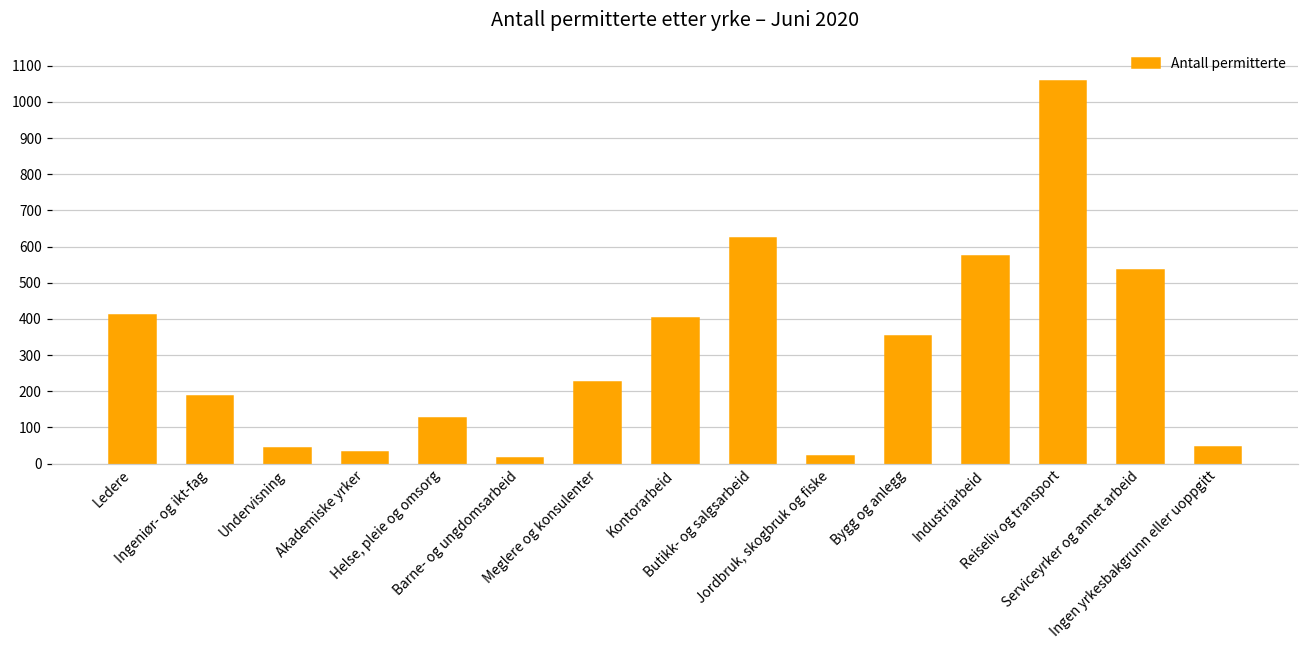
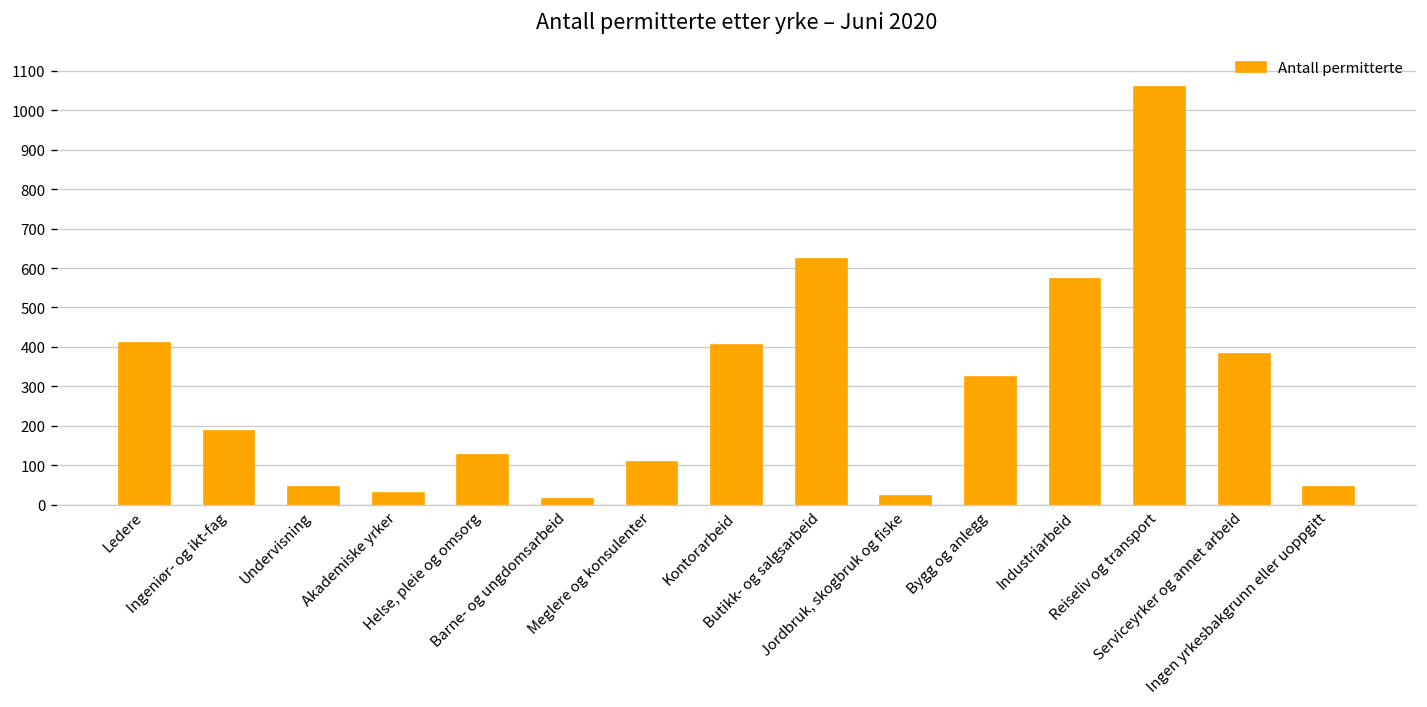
  {
    "Ledere": 410,
    "Ingeniør- og ikt-fag": 190,
    "Undervisning": 40,
    "Akademiske yrker": 30,
    "Helse, pleie og omsorg": 130,
    "Barne- og ungdomsarbeid": 20,
-   "Meglere og konsulenter": 230,
+   "Meglere og konsulenter": 110,
    "Kontorarbeid": 400,
    "Butikk- og salgsarbeid": 620,
    "Jordbruk, skogbruk og fiske": 20,
-   "Bygg og anlegg": 350,
+   "Bygg og anlegg": 320,
    "Industriarbeid": 570,
    "Reiseliv og transport": 1060,
-   "Serviceyrker og annet arbeid": 540,
+   "Serviceyrker og annet arbeid": 380,
    "Ingen yrkesbakgrunn eller uoppgitt": 50
  }
